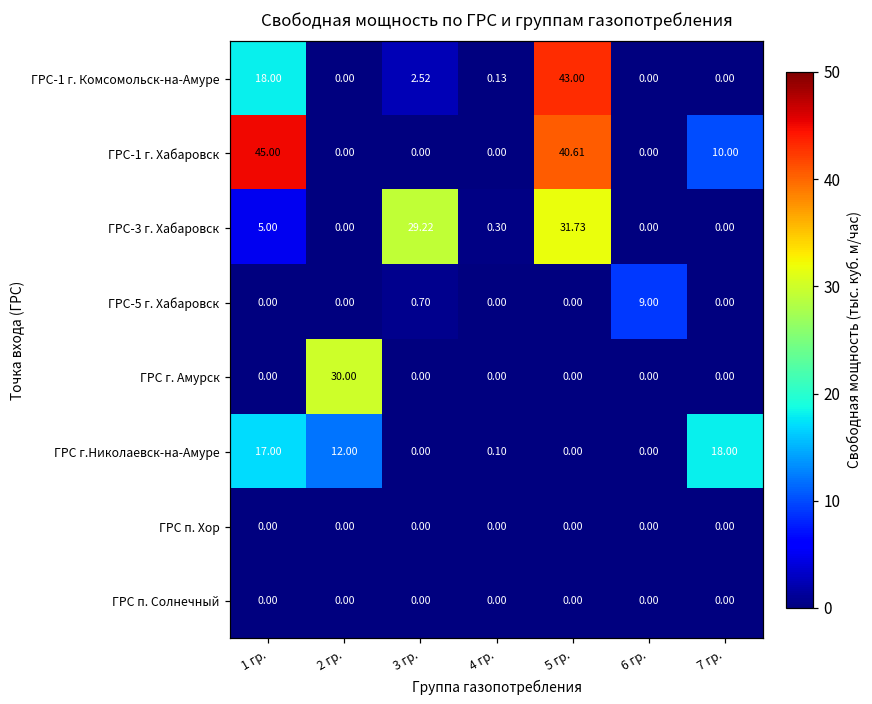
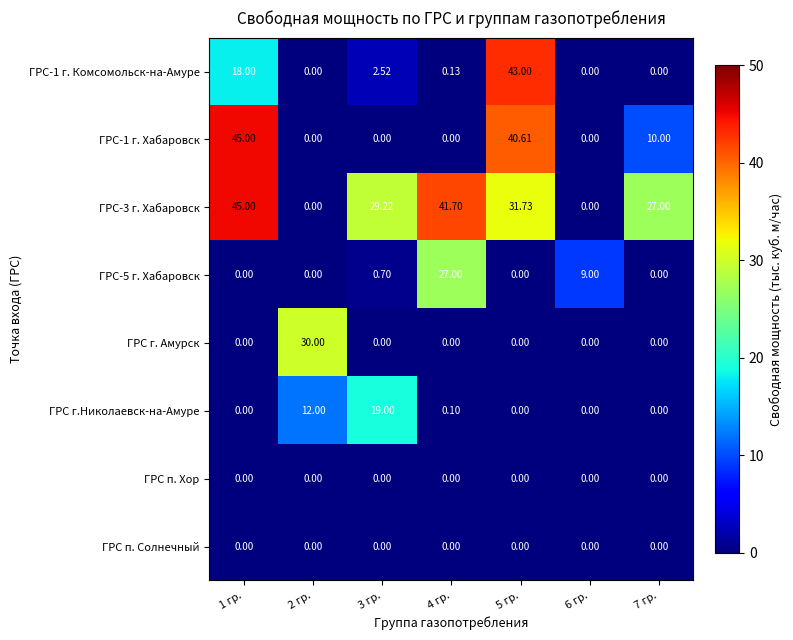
  {
    "ГРС-1 г. Комсомольск-на-Амуре": {
      "1 гр.": 18.00,
      "2 гр.": 0.00,
      "3 гр.": 2.52,
      "4 гр.": 0.13,
      "5 гр.": 43.00,
      "6 гр.": 0.00,
      "7 гр.": 0.00
    },
    "ГРС-1 г. Хабаровск": {
      "1 гр.": 45.00,
      "2 гр.": 0.00,
      "3 гр.": 0.00,
      "4 гр.": 0.00,
      "5 гр.": 40.61,
      "6 гр.": 0.00,
      "7 гр.": 10.00
    },
    "ГРС-3 г. Хабаровск": {
-     "1 гр.": 5.00,
+     "1 гр.": 45.00,
      "2 гр.": 0.00,
      "3 гр.": 29.22,
-     "4 гр.": 0.30,
+     "4 гр.": 41.70,
      "5 гр.": 31.73,
      "6 гр.": 0.00,
-     "7 гр.": 0.00
+     "7 гр.": 27.00
    },
    "ГРС-5 г. Хабаровск": {
      "1 гр.": 0.00,
      "2 гр.": 0.00,
      "3 гр.": 0.70,
-     "4 гр.": 0.00,
+     "4 гр.": 27.00,
      "5 гр.": 0.00,
      "6 гр.": 9.00,
      "7 гр.": 0.00
    },
    "ГРС г. Амурск": {
      "1 гр.": 0.00,
      "2 гр.": 30.00,
      "3 гр.": 0.00,
      "4 гр.": 0.00,
      "5 гр.": 0.00,
      "6 гр.": 0.00,
      "7 гр.": 0.00
    },
    "ГРС г.Николаевск-на-Амуре": {
-     "1 гр.": 17.00,
+     "1 гр.": 0.00,
      "2 гр.": 12.00,
-     "3 гр.": 0.00,
+     "3 гр.": 19.00,
      "4 гр.": 0.10,
      "5 гр.": 0.00,
      "6 гр.": 0.00,
-     "7 гр.": 18.00
+     "7 гр.": 0.00
    },
    "ГРС п. Хор": {
      "1 гр.": 0.00,
      "2 гр.": 0.00,
      "3 гр.": 0.00,
      "4 гр.": 0.00,
      "5 гр.": 0.00,
      "6 гр.": 0.00,
      "7 гр.": 0.00
    },
    "ГРС п. Солнечный": {
      "1 гр.": 0.00,
      "2 гр.": 0.00,
      "3 гр.": 0.00,
      "4 гр.": 0.00,
      "5 гр.": 0.00,
      "6 гр.": 0.00,
      "7 гр.": 0.00
    }
  }
